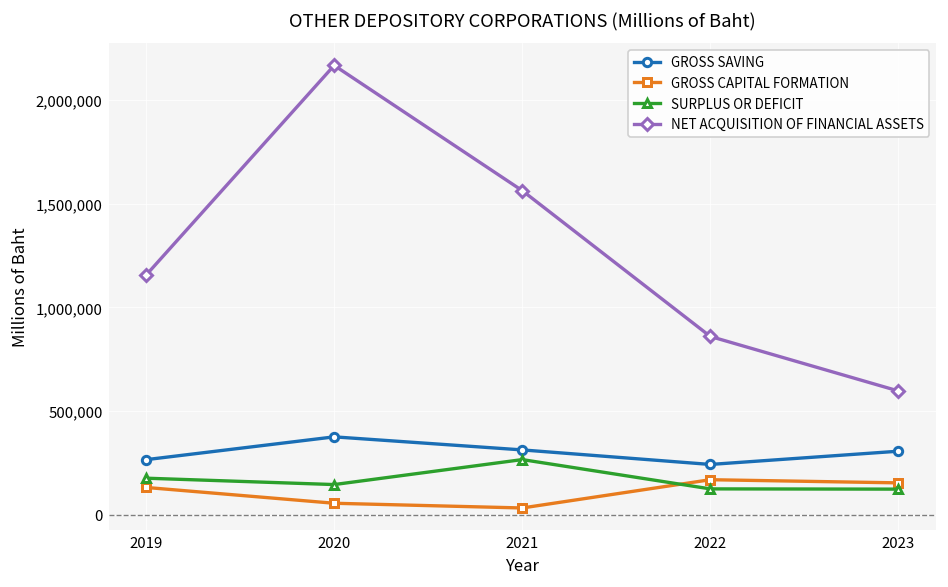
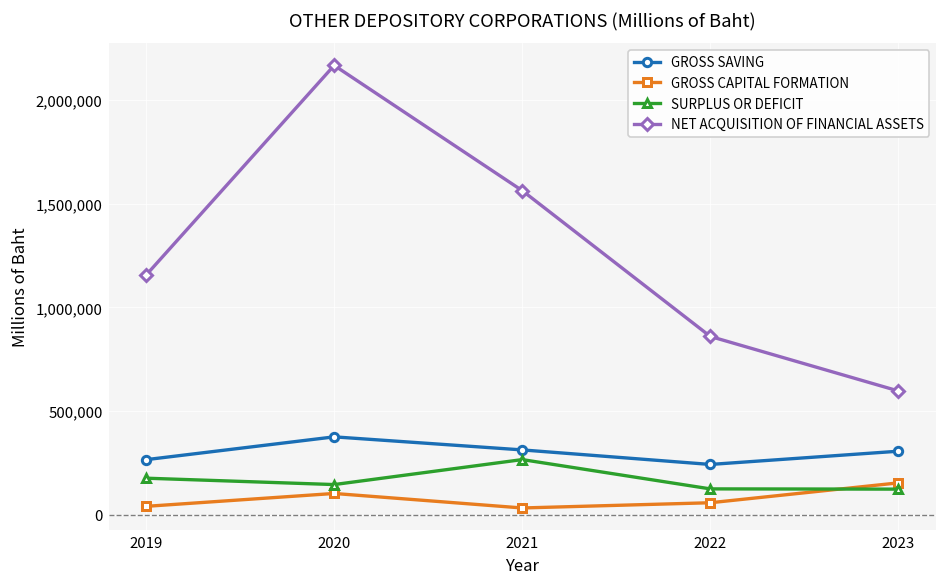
  {
    "GROSS SAVING": {
      "2019": "270,000",
      "2020": "380,000",
      "2021": "310,000",
      "2022": "240,000",
      "2023": "310,000"
    },
    "GROSS CAPITAL FORMATION": {
-     "2019": "130,000",
-     "2020": "60,000",
+     "2019": "40,000",
+     "2020": "100,000",
      "2021": "30,000",
-     "2022": "170,000",
+     "2022": "60,000",
      "2023": "150,000"
    },
    "SURPLUS OR DEFICIT": {
      "2019": "180,000",
      "2020": "150,000",
      "2021": "270,000",
      "2022": "120,000",
      "2023": "120,000"
    },
    "NET ACQUISITION OF FINANCIAL ASSETS": {
      "2019": "1,160,000",
      "2020": "2,170,000",
      "2021": "1,560,000",
      "2022": "860,000",
      "2023": "600,000"
    }
  }
